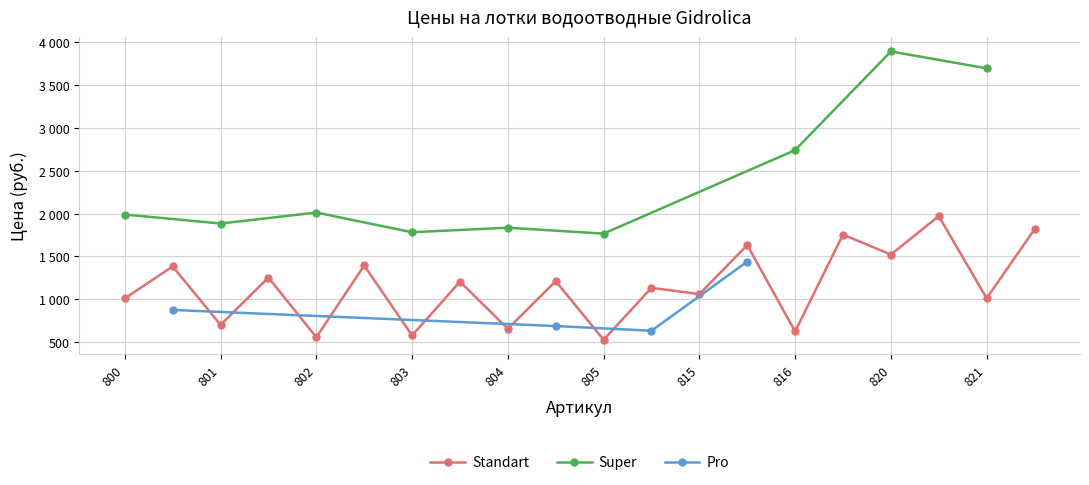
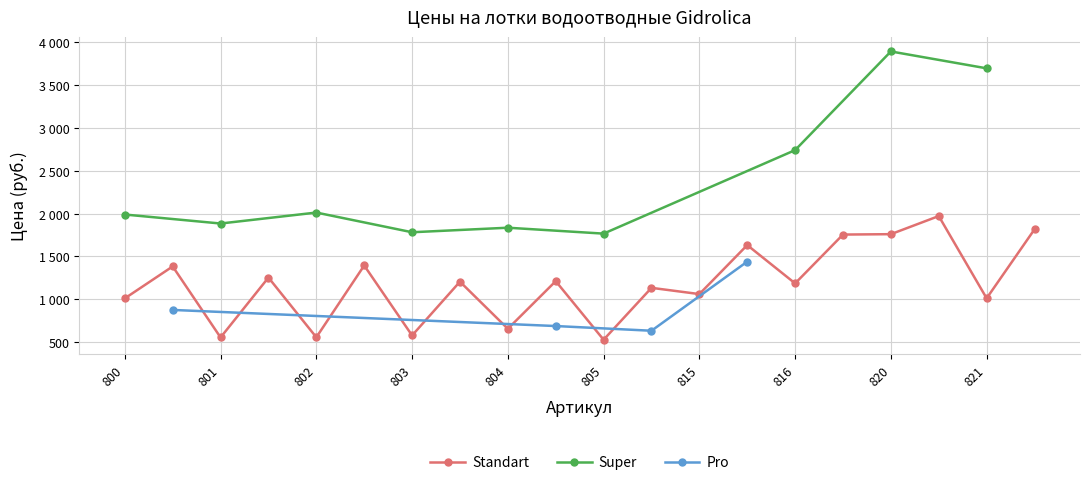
  {
    "Standart": {
      "800": 1000,
-     "801": 700,
+     "801": 600,
      "802": 600,
      "803": 600,
      "804": 700,
      "805": 500,
      "815": 1100,
-     "816": 600,
-     "820": 1500,
+     "816": 1200,
+     "820": 1800,
      "821": 1000
    },
    "Super": {
      "800": 2000,
      "801": 1900,
      "802": 2000,
      "803": 1800,
      "804": 1800,
      "805": 1800,
      "816": 2700,
      "820": 3900,
      "821": 3700
    }
  }
